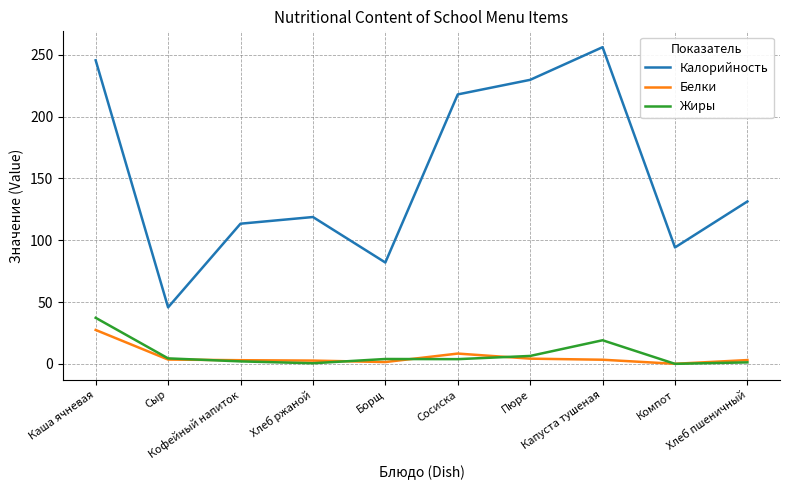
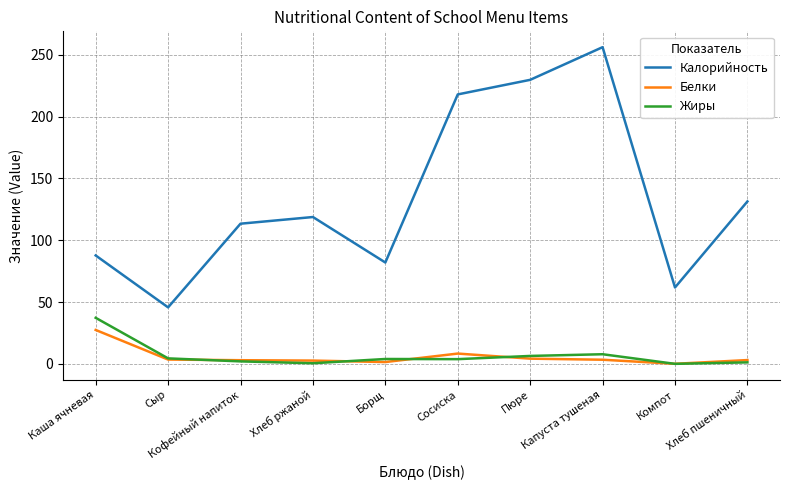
  {
    "Калорийность": {
-     "Каша ячневая": 246,
+     "Каша ячневая": 88,
      "Сыр": 46,
      "Кофейный напиток": 113,
      "Хлеб ржаной": 119,
      "Борщ": 82,
      "Сосиска": 218,
      "Пюре": 230,
      "Капуста тушеная": 256,
-     "Компот": 94,
+     "Компот": 62,
      "Хлеб пшеничный": 131
    },
    "Белки": {
      "Каша ячневая": 27,
      "Хлеб ржаной": 3,
      "Борщ": 1,
      "Сосиска": 8,
      "Пюре": 4,
      "Капуста тушеная": 3
    },
    "Жиры": {
      "Каша ячневая": 37,
      "Хлеб ржаной": 0,
      "Борщ": 4,
      "Сосиска": 4,
      "Пюре": 6,
-     "Капуста тушеная": 19
+     "Капуста тушеная": 8
    }
  }
